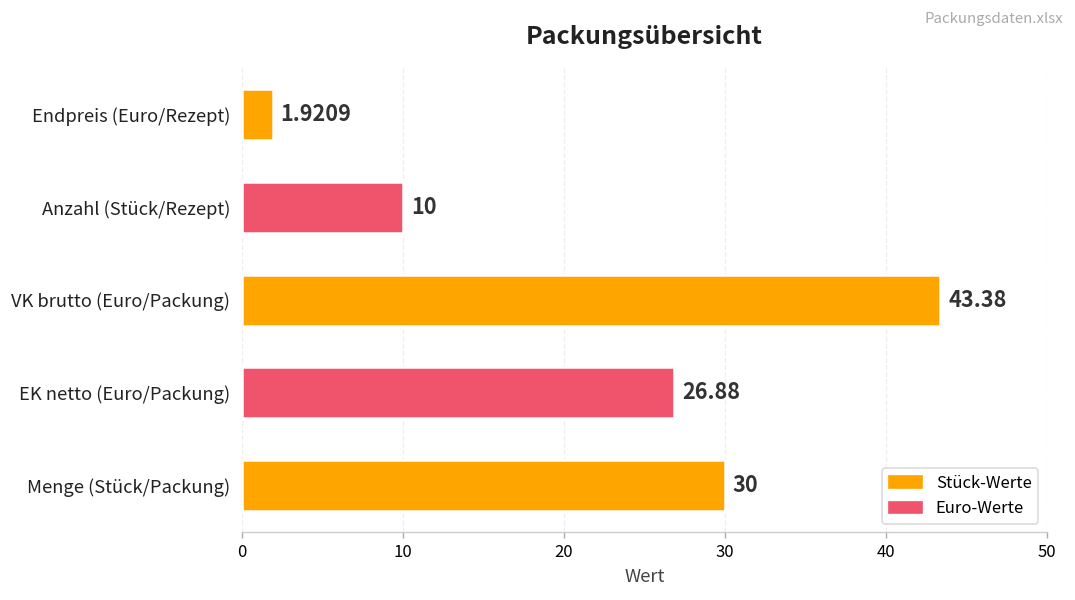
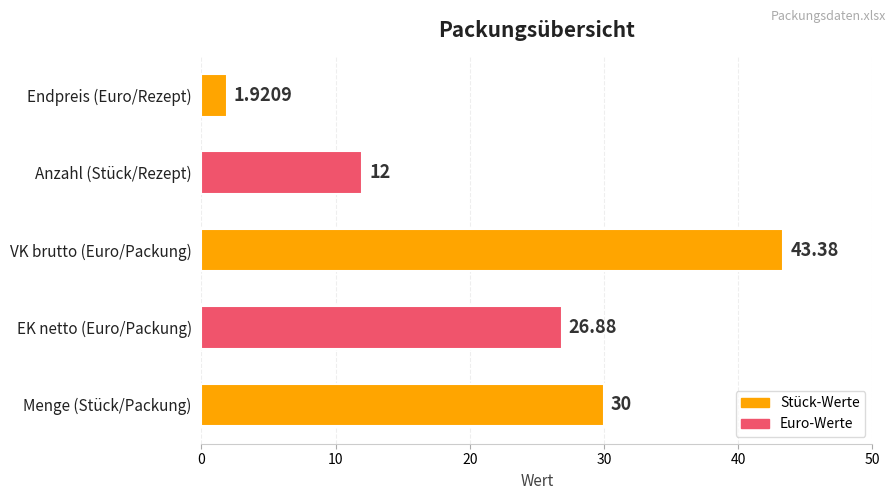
  {
    "Endpreis (Euro/Rezept)": 1.9209,
-   "Anzahl (Stück/Rezept)": 10,
+   "Anzahl (Stück/Rezept)": 12,
    "VK brutto (Euro/Packung)": 43.38,
    "EK netto (Euro/Packung)": 26.88,
    "Menge (Stück/Packung)": 30
  }
